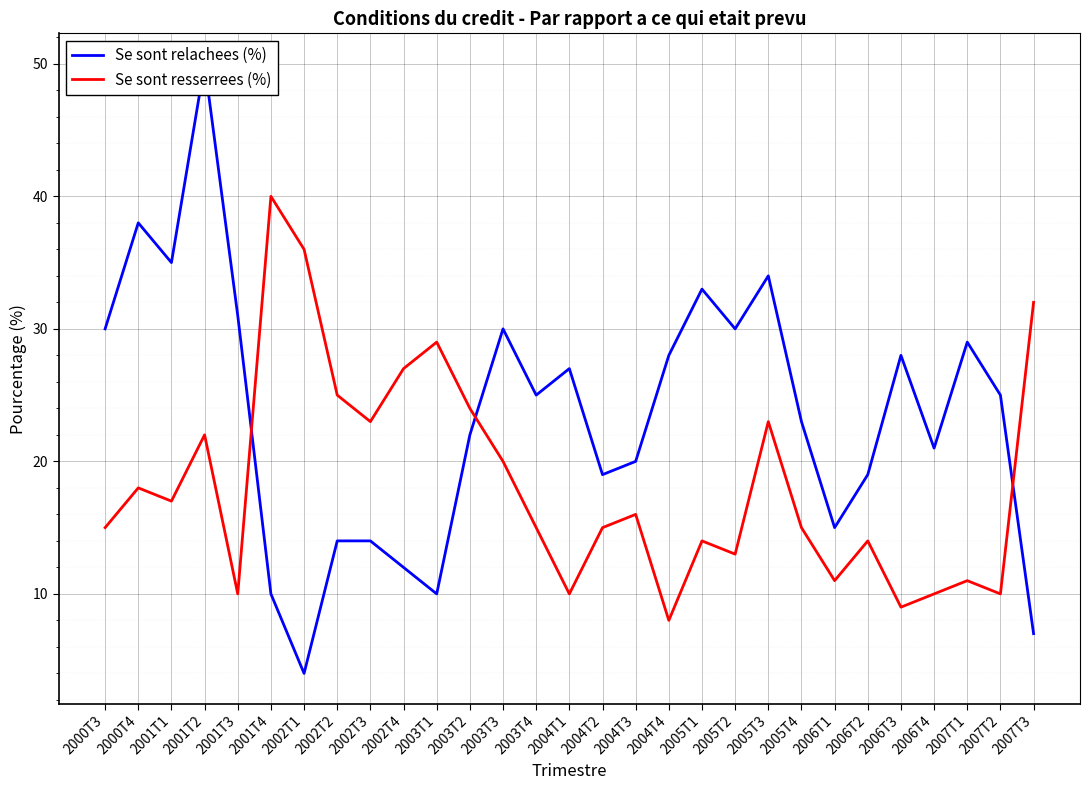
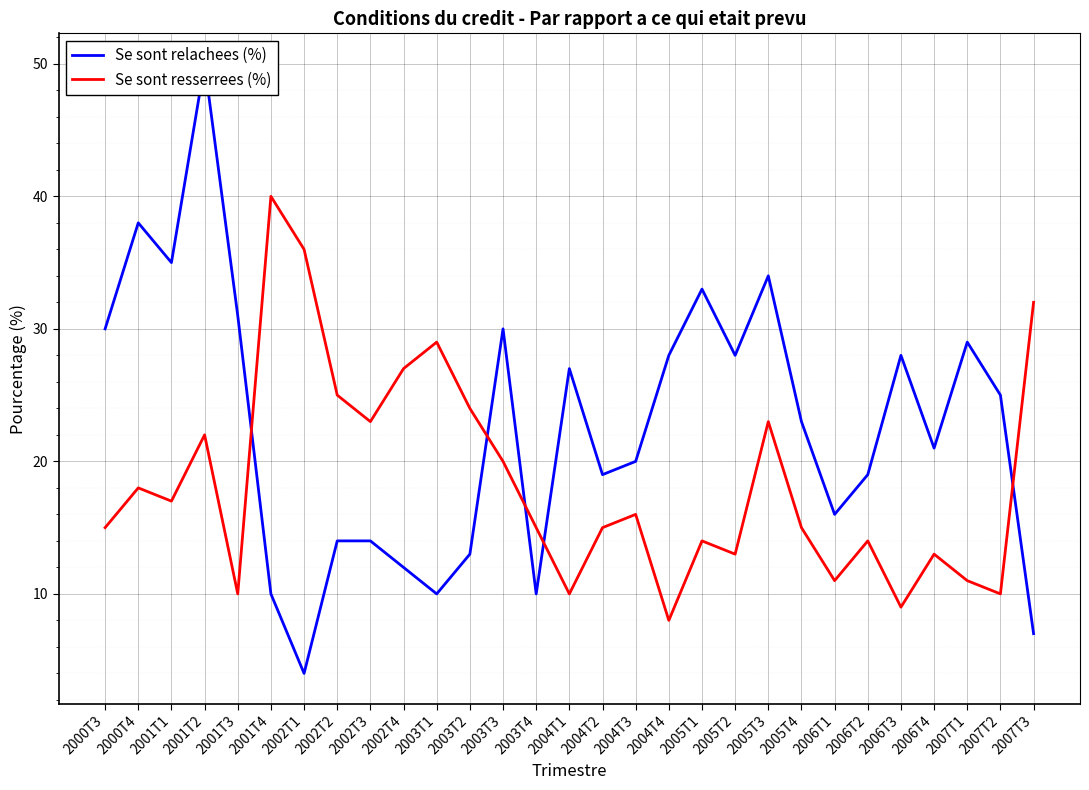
  {
    "Se sont relachees (%)": {
      "2000T3": 30,
      "2000T4": 38,
      "2001T1": 35,
      "2001T3": 31,
      "2001T4": 10,
      "2002T1": 4,
      "2002T2": 14,
      "2002T3": 14,
      "2002T4": 12,
      "2003T1": 10,
-     "2003T2": 22,
+     "2003T2": 13,
      "2003T3": 30,
-     "2003T4": 25,
+     "2003T4": 10,
      "2004T1": 27,
      "2004T2": 19,
      "2004T3": 20,
      "2004T4": 28,
      "2005T1": 33,
-     "2005T2": 30,
+     "2005T2": 28,
      "2005T3": 34,
      "2005T4": 23,
-     "2006T1": 15,
+     "2006T1": 16,
      "2006T2": 19,
      "2006T3": 28,
      "2006T4": 21,
      "2007T1": 29,
      "2007T2": 25,
      "2007T3": 7
    },
    "Se sont resserrees (%)": {
      "2000T3": 15,
      "2000T4": 18,
      "2001T1": 17,
      "2001T2": 22,
      "2001T3": 10,
      "2001T4": 40,
      "2002T1": 36,
      "2002T2": 25,
      "2002T3": 23,
      "2002T4": 27,
      "2003T1": 29,
      "2003T2": 24,
      "2003T3": 20,
      "2003T4": 15,
      "2004T1": 10,
      "2004T2": 15,
      "2004T3": 16,
      "2004T4": 8,
      "2005T1": 14,
      "2005T2": 13,
      "2005T3": 23,
      "2005T4": 15,
      "2006T1": 11,
      "2006T2": 14,
      "2006T3": 9,
-     "2006T4": 10,
+     "2006T4": 13,
      "2007T1": 11,
      "2007T2": 10,
      "2007T3": 32
    }
  }
